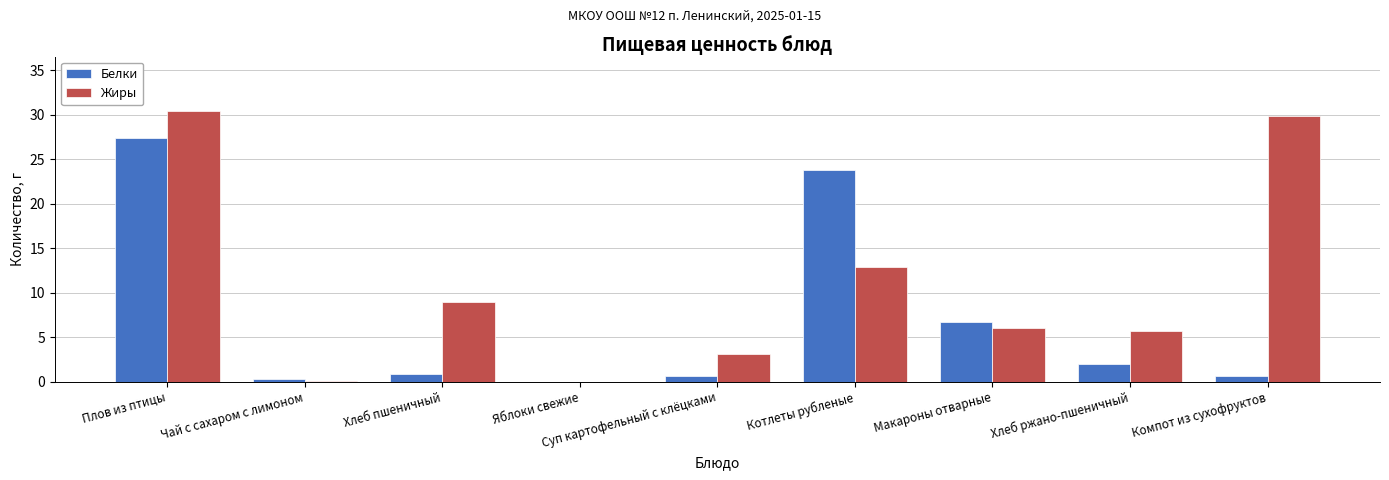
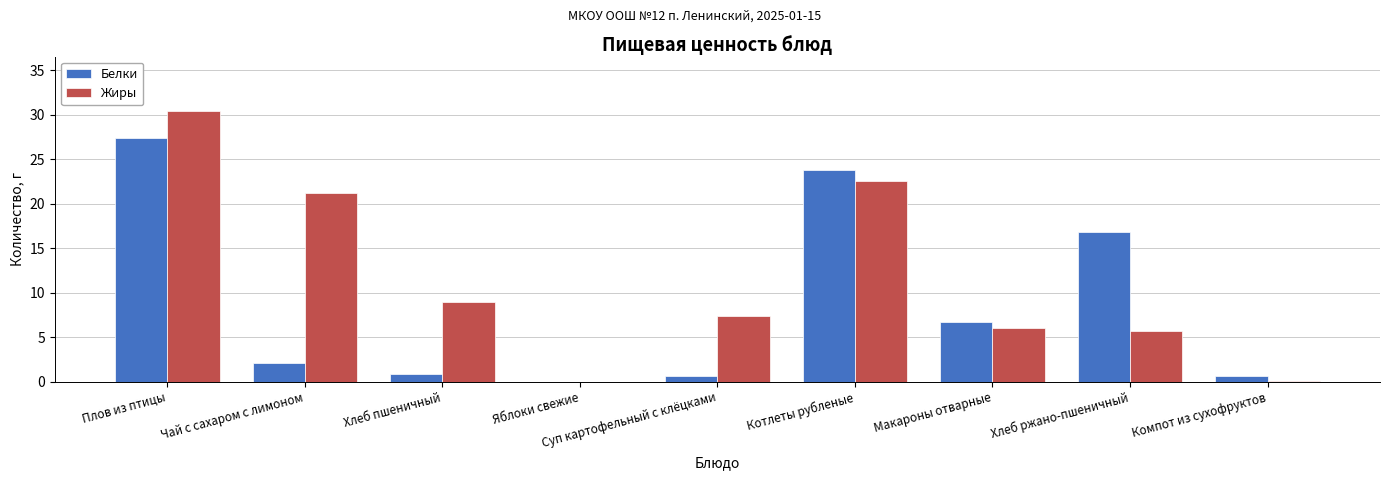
  {
    "Белки": {
      "Плов из птицы": 27,
-     "Чай с сахаром с лимоном": 0,
+     "Чай с сахаром с лимоном": 2,
      "Хлеб пшеничный": 1,
      "Яблоки свежие": 0,
      "Суп картофельный с клёцками": 1,
      "Котлеты рубленые": 24,
      "Макароны отварные": 7,
-     "Хлеб ржано-пшеничный": 2,
+     "Хлеб ржано-пшеничный": 17,
      "Компот из сухофруктов": 1
    },
    "Жиры": {
      "Плов из птицы": 30,
-     "Чай с сахаром с лимоном": 0,
+     "Чай с сахаром с лимоном": 21,
      "Хлеб пшеничный": 9,
      "Яблоки свежие": 0,
-     "Суп картофельный с клёцками": 3,
-     "Котлеты рубленые": 13,
+     "Суп картофельный с клёцками": 7,
+     "Котлеты рубленые": 23,
      "Макароны отварные": 6,
      "Хлеб ржано-пшеничный": 6,
-     "Компот из сухофруктов": 30
+     "Компот из сухофруктов": 0
    }
  }
